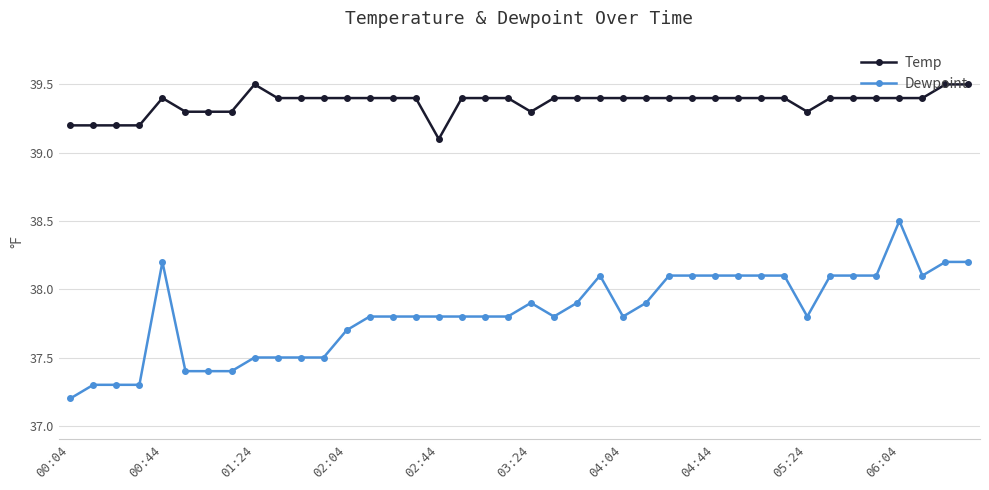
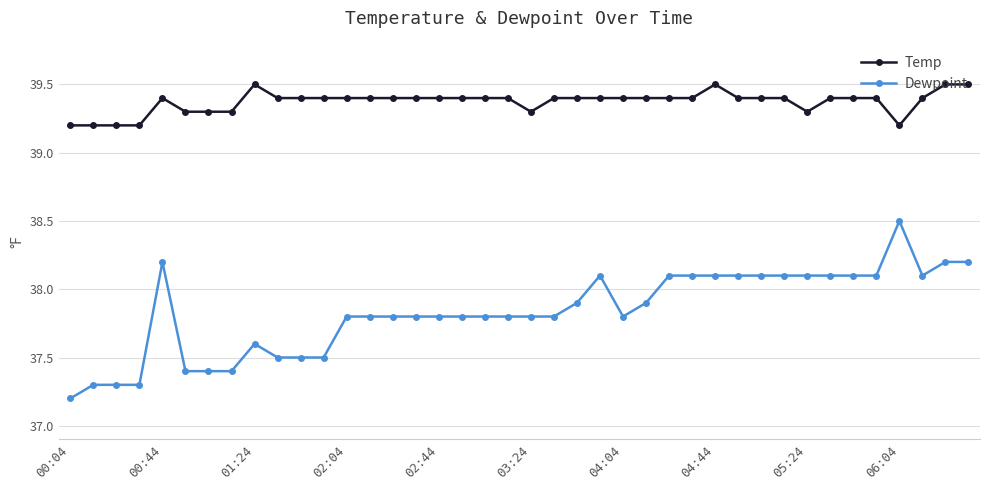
  {
    "Temp": {
      "00:04": 39.2,
      "00:44": 39.4,
      "01:24": 39.5,
      "02:04": 39.4,
-     "02:44": 39.1,
+     "02:44": 39.4,
      "03:24": 39.3,
      "04:04": 39.4,
-     "04:44": 39.4,
+     "04:44": 39.5,
      "05:24": 39.3,
-     "06:04": 39.4
+     "06:04": 39.2
    },
    "Dewpoint": {
      "00:04": 37.2,
      "00:44": 38.2,
-     "01:24": 37.5,
-     "02:04": 37.7,
+     "01:24": 37.6,
+     "02:04": 37.8,
      "02:44": 37.8,
-     "03:24": 37.9,
+     "03:24": 37.8,
      "04:04": 37.8,
      "04:44": 38.1,
-     "05:24": 37.8,
+     "05:24": 38.1,
      "06:04": 38.5
    }
  }
